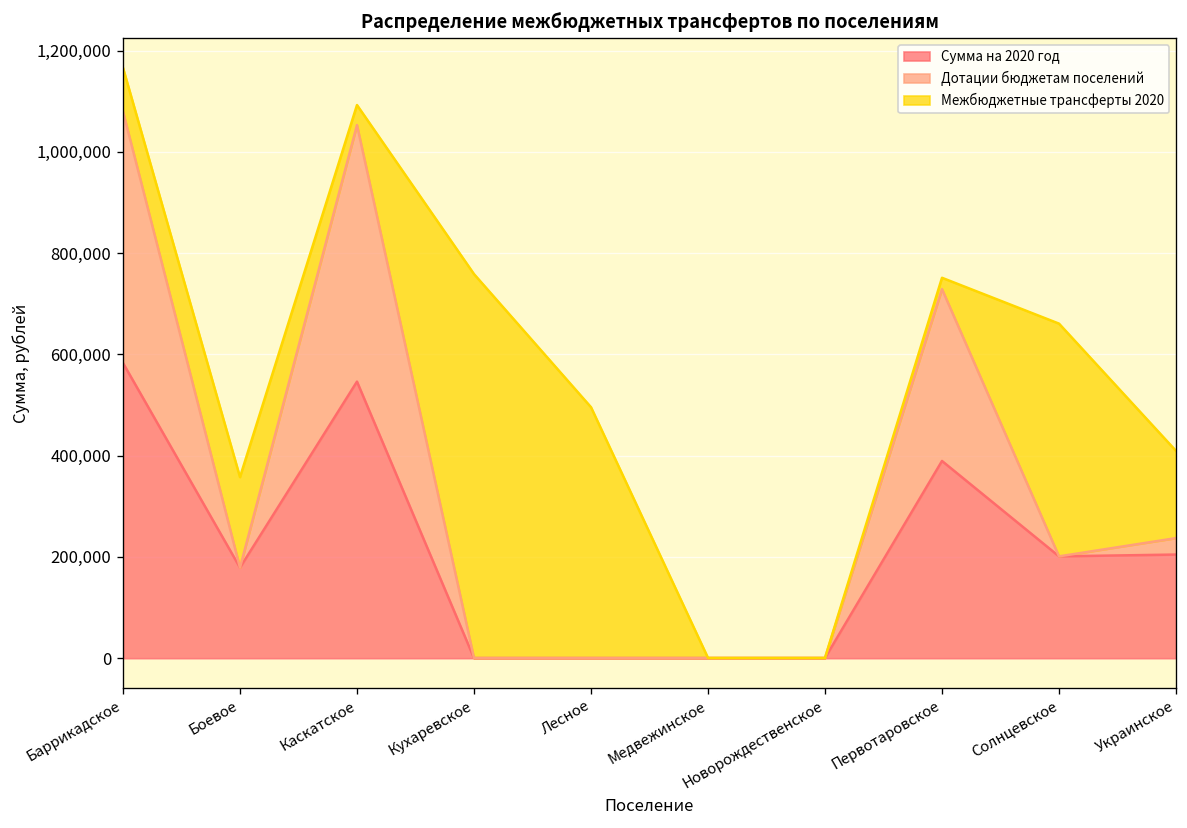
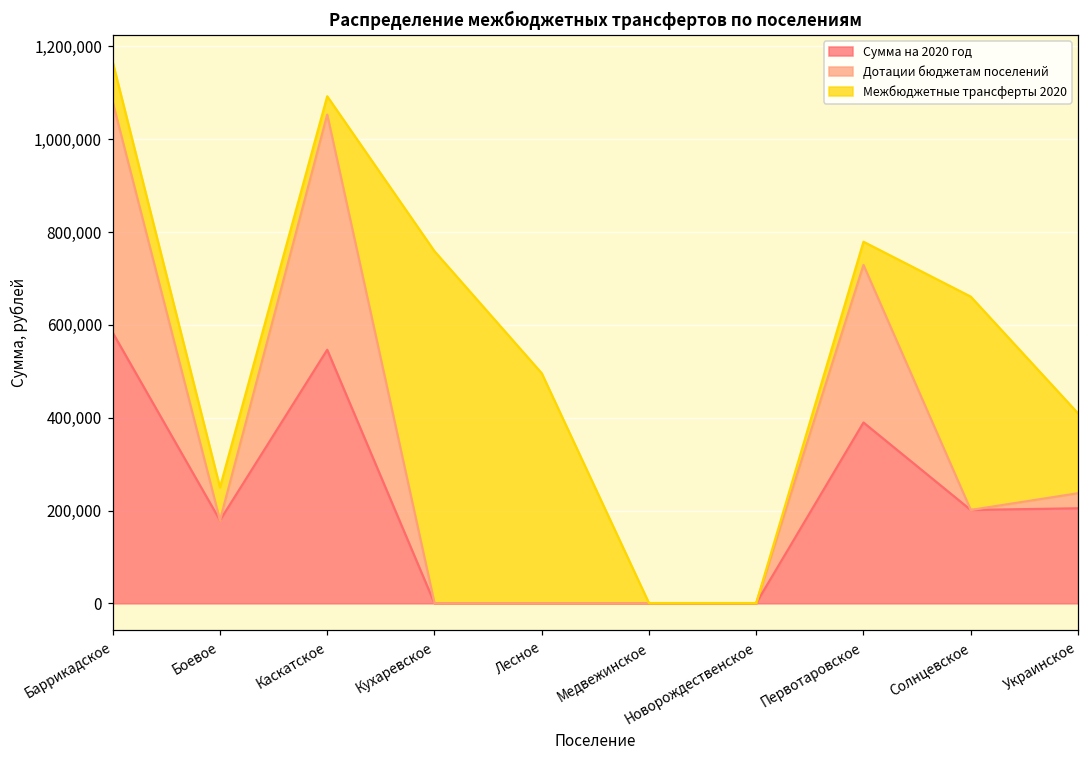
  {
    "Межбюджетные трансферты 2020": {
      "Баррикадское": "90,000",
-     "Боевое": "180,000",
+     "Боевое": "70,000",
      "Каскатское": "40,000",
      "Кухаревское": "760,000",
      "Лесное": "500,000",
-     "Первотаровское": "20,000",
+     "Первотаровское": "50,000",
      "Солнцевское": "460,000",
      "Украинское": "170,000"
    }
  }
